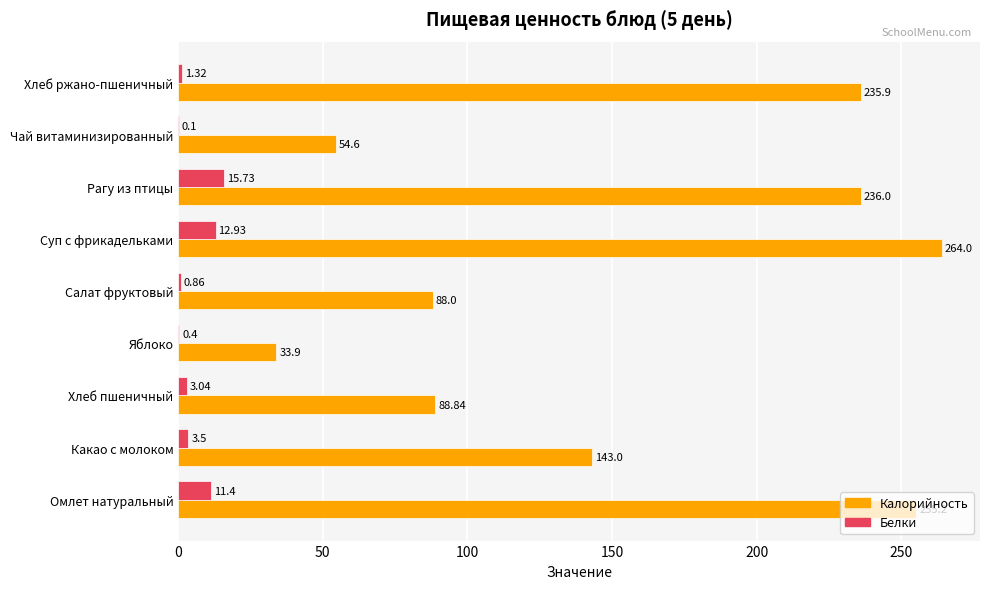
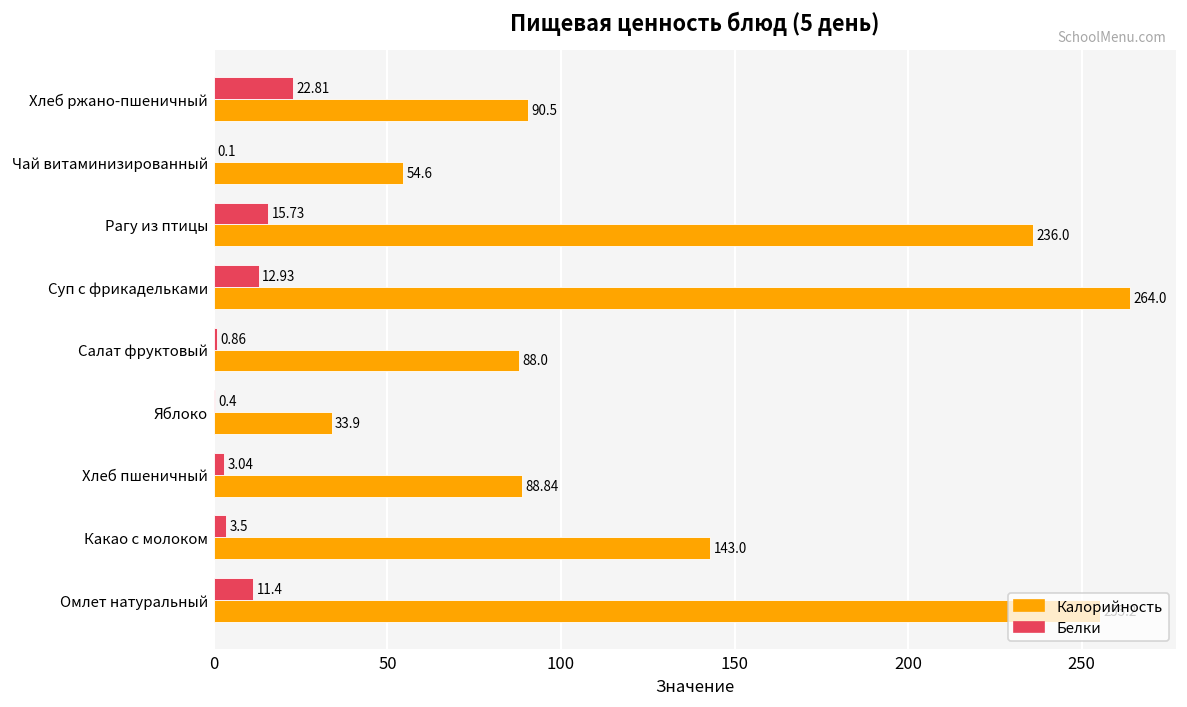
  {
    "Калорийность": {
-     "Хлеб ржано-пшеничный": 235.9,
+     "Хлеб ржано-пшеничный": 90.5,
      "Чай витаминизированный": 54.6,
      "Рагу из птицы": 236.0,
      "Суп с фрикадельками": 264.0,
      "Салат фруктовый": 88.0,
      "Яблоко": 33.9,
      "Хлеб пшеничный": 88.84,
      "Какао с молоком": 143.0
    },
    "Белки": {
-     "Хлеб ржано-пшеничный": 1.32,
+     "Хлеб ржано-пшеничный": 22.81,
      "Чай витаминизированный": 0.1,
      "Рагу из птицы": 15.73,
      "Суп с фрикадельками": 12.93,
      "Салат фруктовый": 0.86,
      "Яблоко": 0.4,
      "Хлеб пшеничный": 3.04,
      "Какао с молоком": 3.5,
      "Омлет натуральный": 11.4
    }
  }
